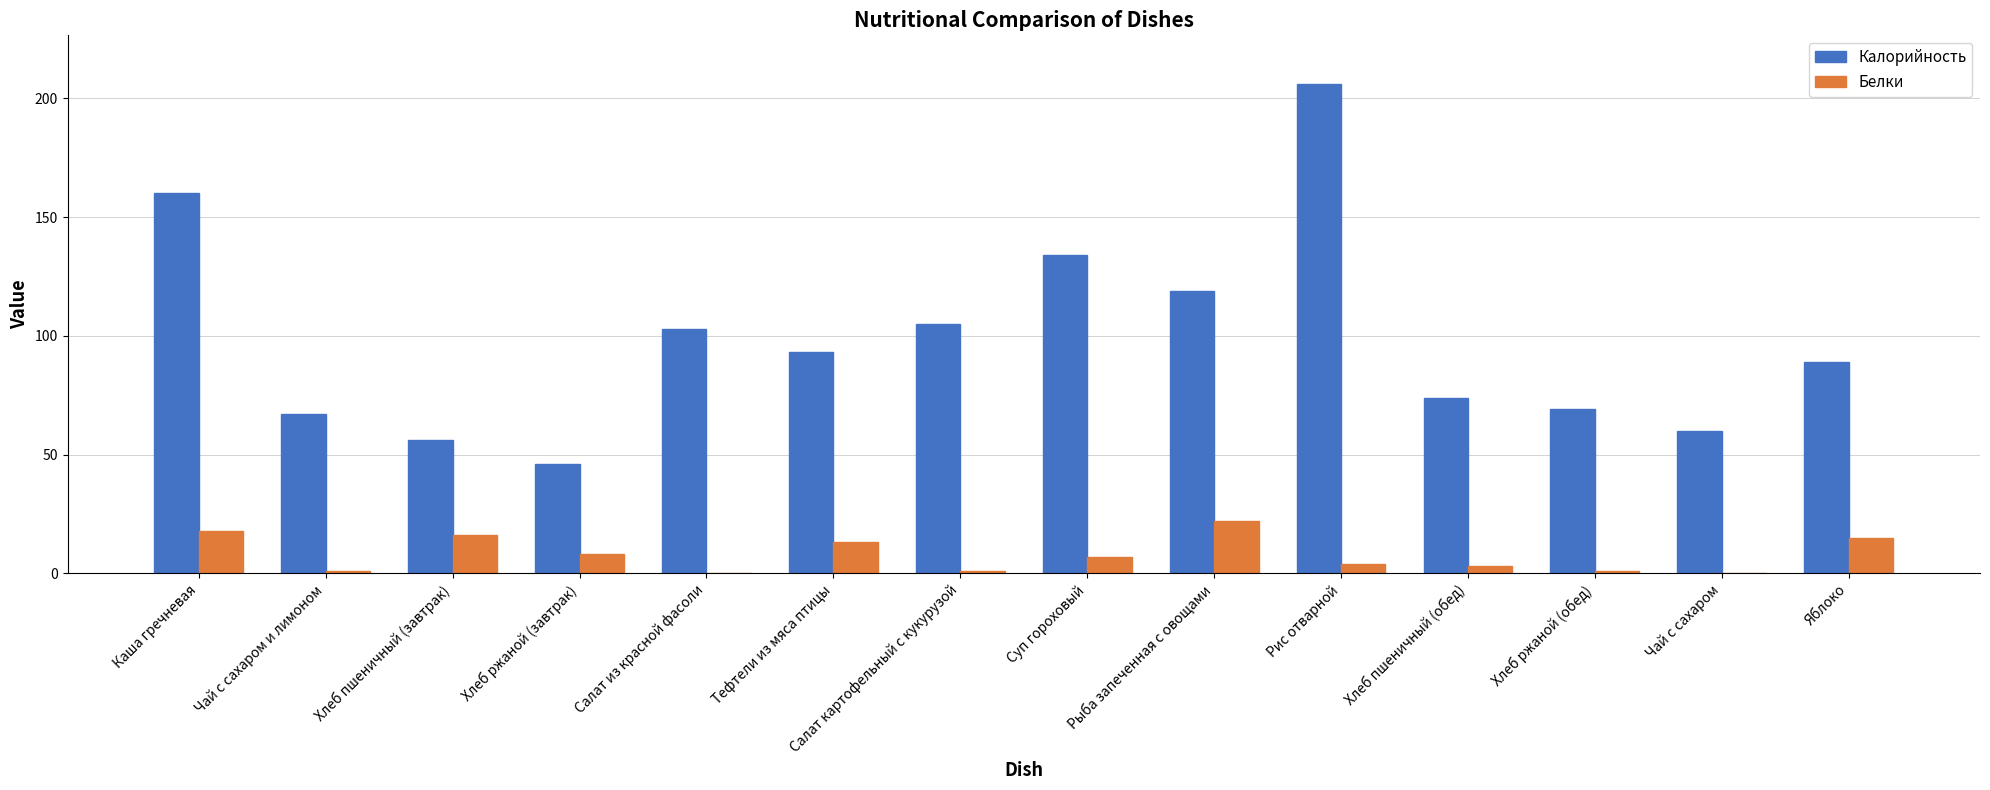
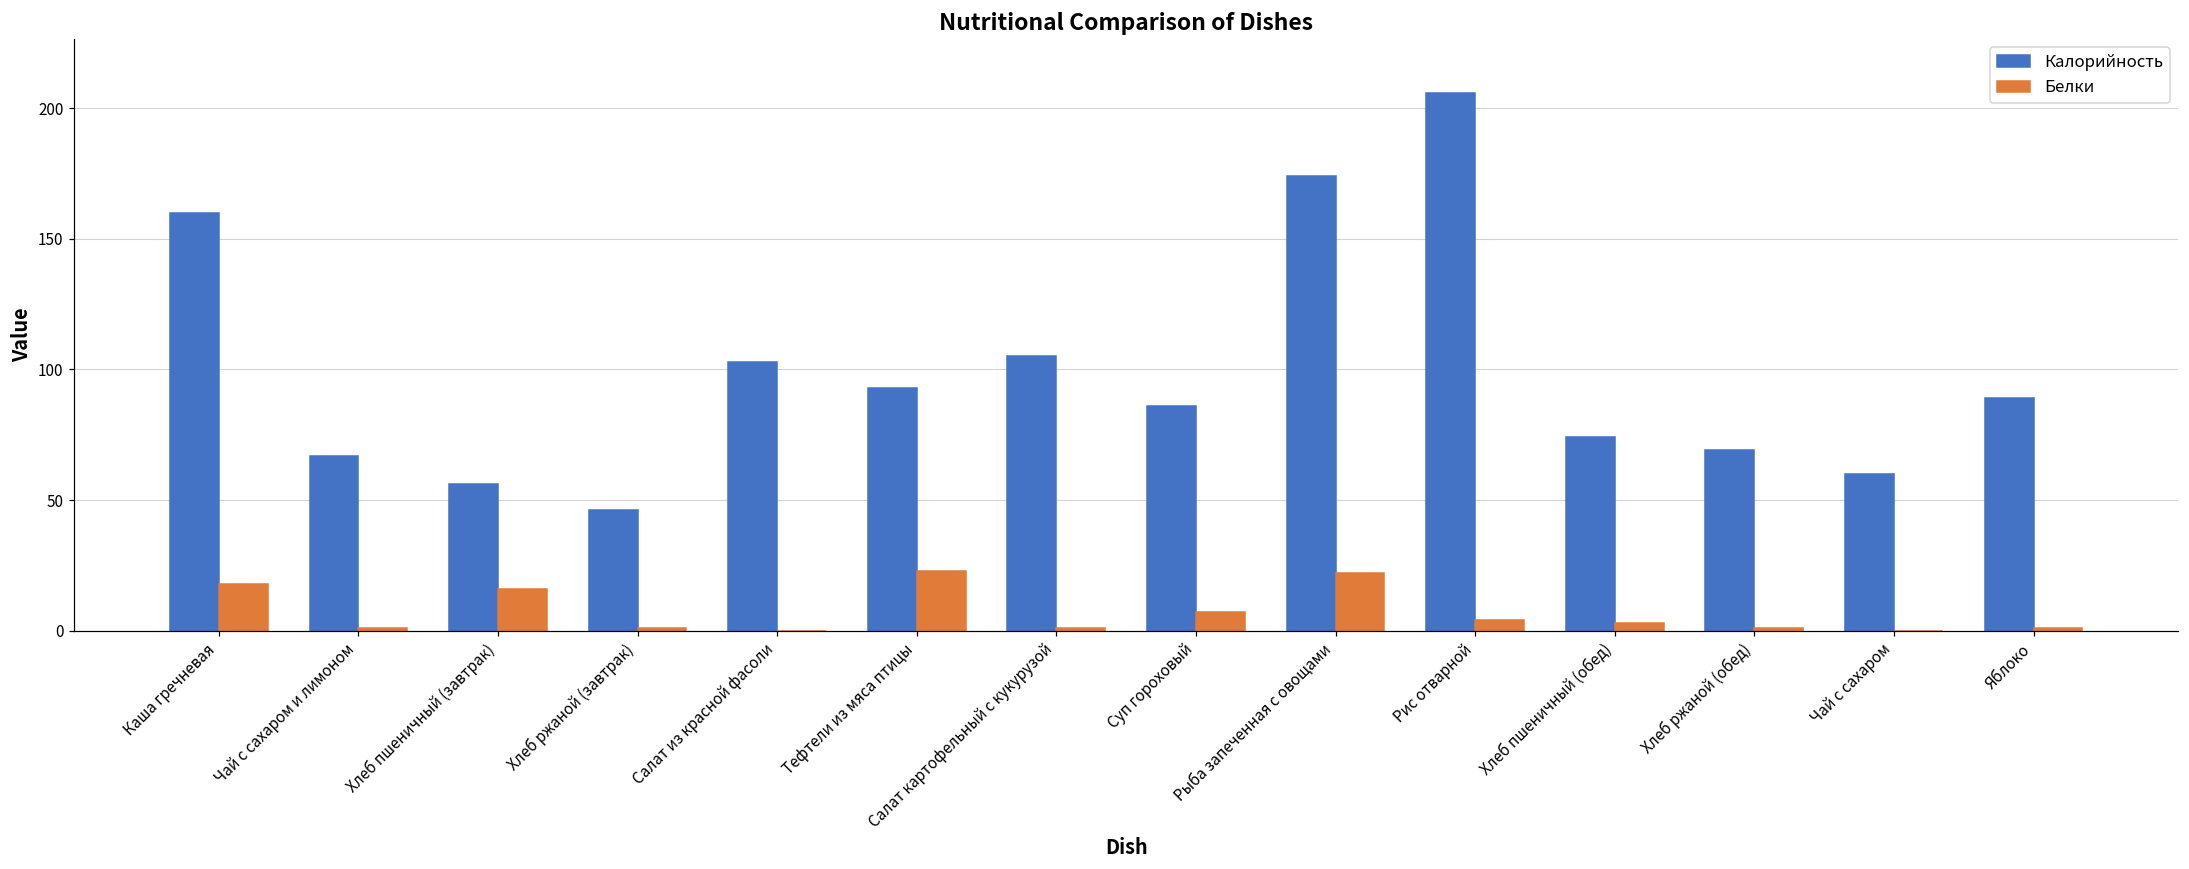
  {
    "Калорийность": {
      "Каша гречневая": 160,
      "Чай с сахаром и лимоном": 67,
      "Хлеб пшеничный (завтрак)": 56,
      "Хлеб ржаной (завтрак)": 46,
      "Салат из красной фасоли": 103,
      "Тефтели из мяса птицы": 93,
      "Салат картофельный с кукурузой": 105,
-     "Суп гороховый": 134,
-     "Рыба запеченная с овощами": 119,
+     "Суп гороховый": 86,
+     "Рыба запеченная с овощами": 174,
      "Рис отварной": 206,
      "Хлеб пшеничный (обед)": 74,
      "Хлеб ржаной (обед)": 69,
      "Чай с сахаром": 60,
      "Яблоко": 89
    },
    "Белки": {
      "Каша гречневая": 18,
      "Хлеб пшеничный (завтрак)": 16,
-     "Хлеб ржаной (завтрак)": 8,
+     "Хлеб ржаной (завтрак)": 1,
      "Салат из красной фасоли": 0,
-     "Тефтели из мяса птицы": 13,
+     "Тефтели из мяса птицы": 23,
      "Суп гороховый": 7,
      "Рыба запеченная с овощами": 22,
      "Рис отварной": 4,
      "Хлеб пшеничный (обед)": 3,
      "Чай с сахаром": 0,
-     "Яблоко": 15
+     "Яблоко": 1
    }
  }
